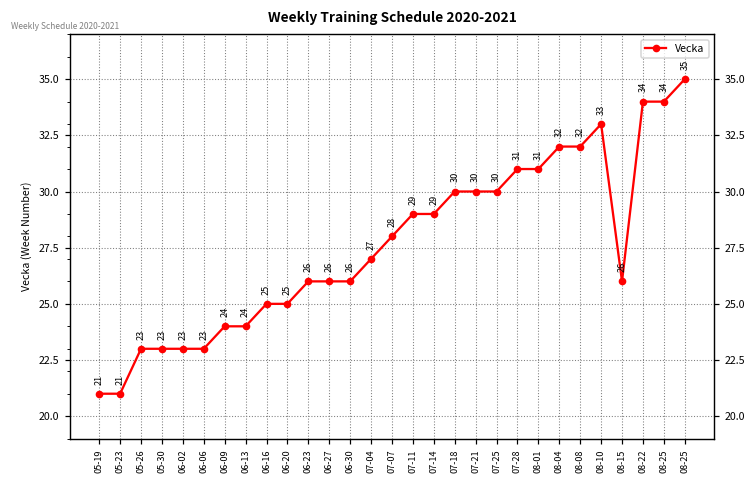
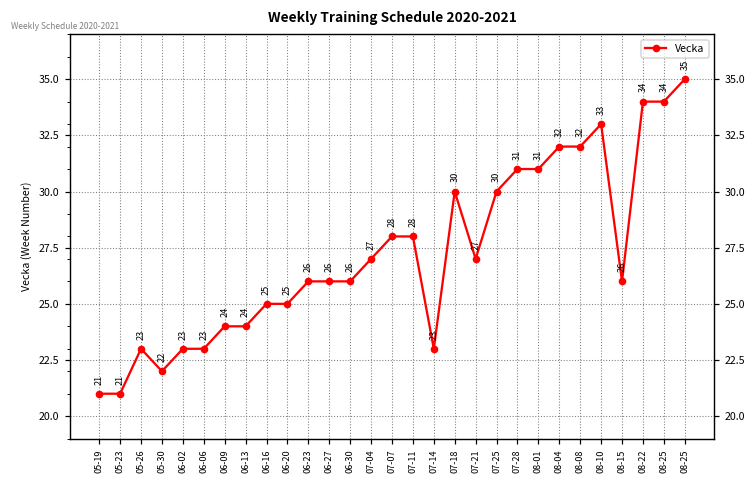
  {
    "05-19": 21,
    "05-23": 21,
    "05-26": 23,
-   "05-30": 23,
+   "05-30": 22,
    "06-02": 23,
    "06-06": 23,
    "06-09": 24,
    "06-13": 24,
    "06-16": 25,
    "06-20": 25,
    "06-23": 26,
    "06-27": 26,
    "06-30": 26,
    "07-04": 27,
    "07-07": 28,
-   "07-11": 29,
-   "07-14": 29,
+   "07-11": 28,
+   "07-14": 23,
    "07-18": 30,
-   "07-21": 30,
+   "07-21": 27,
    "07-25": 30,
    "07-28": 31,
    "08-01": 31,
    "08-04": 32,
    "08-08": 32,
    "08-10": 33,
    "08-15": 26,
    "08-22": 34
  }
